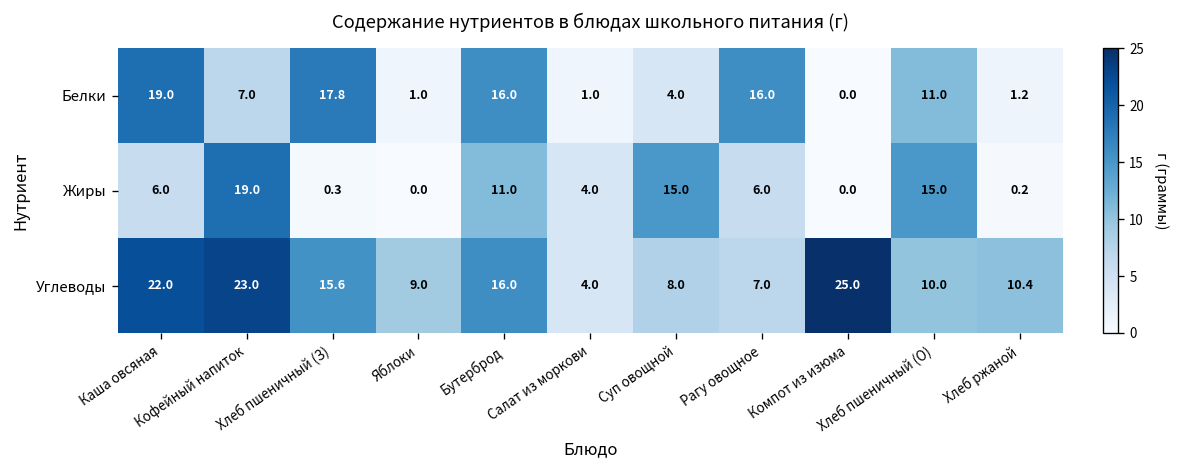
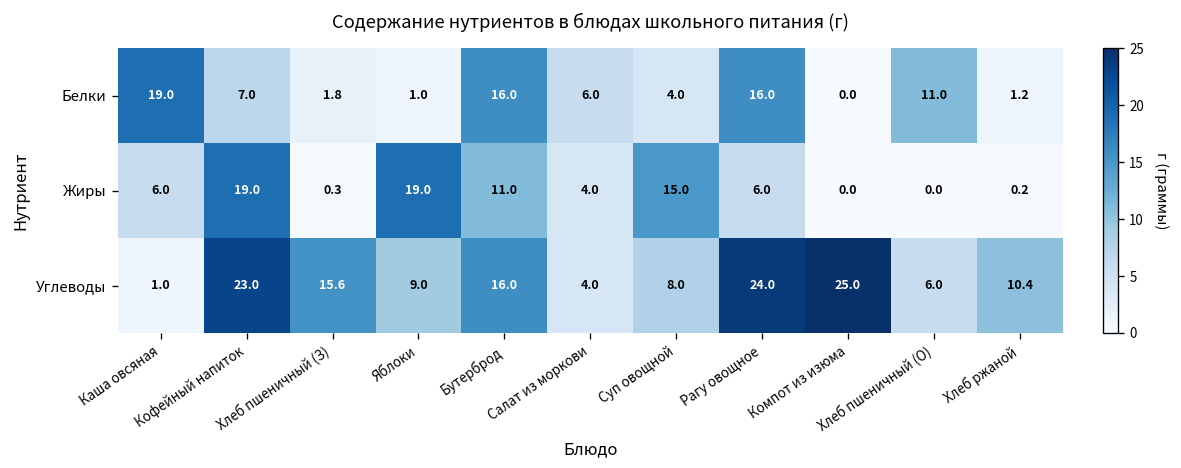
  {
    "Белки": {
      "Каша овсяная": 19.0,
      "Кофейный напиток": 7.0,
-     "Хлеб пшеничный (З)": 17.8,
+     "Хлеб пшеничный (З)": 1.8,
      "Яблоки": 1.0,
      "Бутерброд": 16.0,
-     "Салат из моркови": 1.0,
+     "Салат из моркови": 6.0,
      "Суп овощной": 4.0,
      "Рагу овощное": 16.0,
      "Компот из изюма": 0.0,
      "Хлеб пшеничный (О)": 11.0,
      "Хлеб ржаной": 1.2
    },
    "Жиры": {
      "Каша овсяная": 6.0,
      "Кофейный напиток": 19.0,
      "Хлеб пшеничный (З)": 0.3,
-     "Яблоки": 0.0,
+     "Яблоки": 19.0,
      "Бутерброд": 11.0,
      "Салат из моркови": 4.0,
      "Суп овощной": 15.0,
      "Рагу овощное": 6.0,
      "Компот из изюма": 0.0,
-     "Хлеб пшеничный (О)": 15.0,
+     "Хлеб пшеничный (О)": 0.0,
      "Хлеб ржаной": 0.2
    },
    "Углеводы": {
-     "Каша овсяная": 22.0,
+     "Каша овсяная": 1.0,
      "Кофейный напиток": 23.0,
      "Хлеб пшеничный (З)": 15.6,
      "Яблоки": 9.0,
      "Бутерброд": 16.0,
      "Салат из моркови": 4.0,
      "Суп овощной": 8.0,
-     "Рагу овощное": 7.0,
+     "Рагу овощное": 24.0,
      "Компот из изюма": 25.0,
-     "Хлеб пшеничный (О)": 10.0,
+     "Хлеб пшеничный (О)": 6.0,
      "Хлеб ржаной": 10.4
    }
  }
